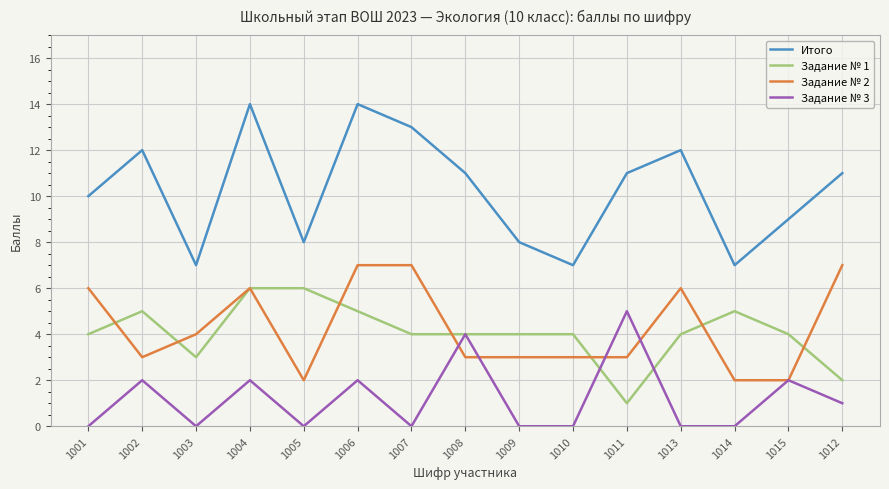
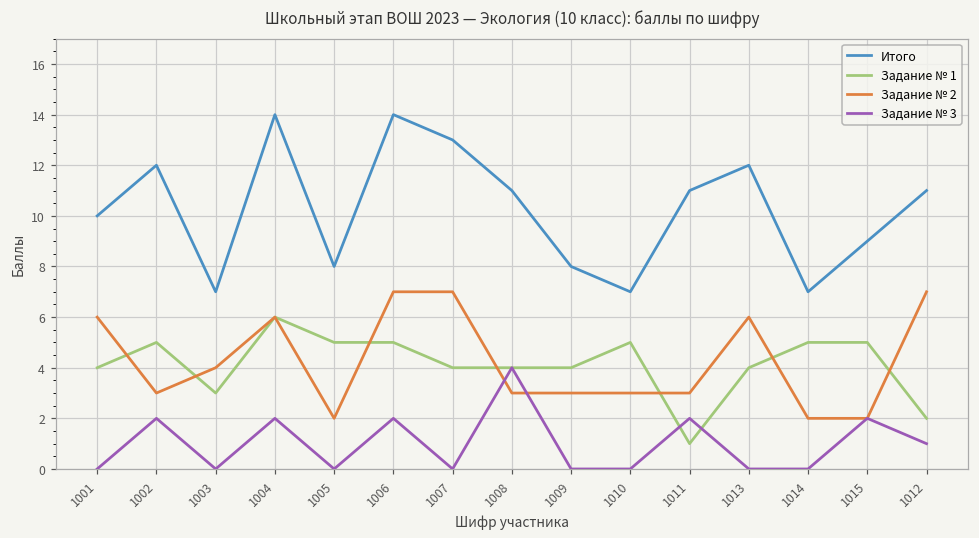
  {
    "Итого": {
      "1001": 10,
      "1002": 12,
      "1003": 7,
      "1004": 14,
      "1005": 8,
      "1006": 14,
      "1007": 13,
      "1008": 11,
      "1009": 8,
      "1010": 7,
      "1011": 11,
      "1013": 12,
      "1014": 7,
      "1015": 9,
      "1012": 11
    },
    "Задание № 1": {
      "1001": 4,
      "1002": 5,
      "1003": 3,
-     "1005": 6,
+     "1005": 5,
      "1006": 5,
      "1007": 4,
      "1009": 4,
-     "1010": 4,
+     "1010": 5,
      "1011": 1,
      "1013": 4,
      "1014": 5,
-     "1015": 4,
+     "1015": 5,
      "1012": 2
    },
    "Задание № 2": {
      "1001": 6,
      "1002": 3,
      "1003": 4,
      "1005": 2,
      "1006": 7,
      "1007": 7,
      "1008": 3,
      "1009": 3,
      "1010": 3,
      "1011": 3,
      "1013": 6,
      "1014": 2,
      "1012": 7
    },
    "Задание № 3": {
      "1001": 0,
      "1002": 2,
      "1003": 0,
      "1004": 2,
      "1005": 0,
      "1006": 2,
      "1007": 0,
      "1009": 0,
      "1010": 0,
-     "1011": 5,
+     "1011": 2,
      "1013": 0,
      "1014": 0,
      "1012": 1
    }
  }
